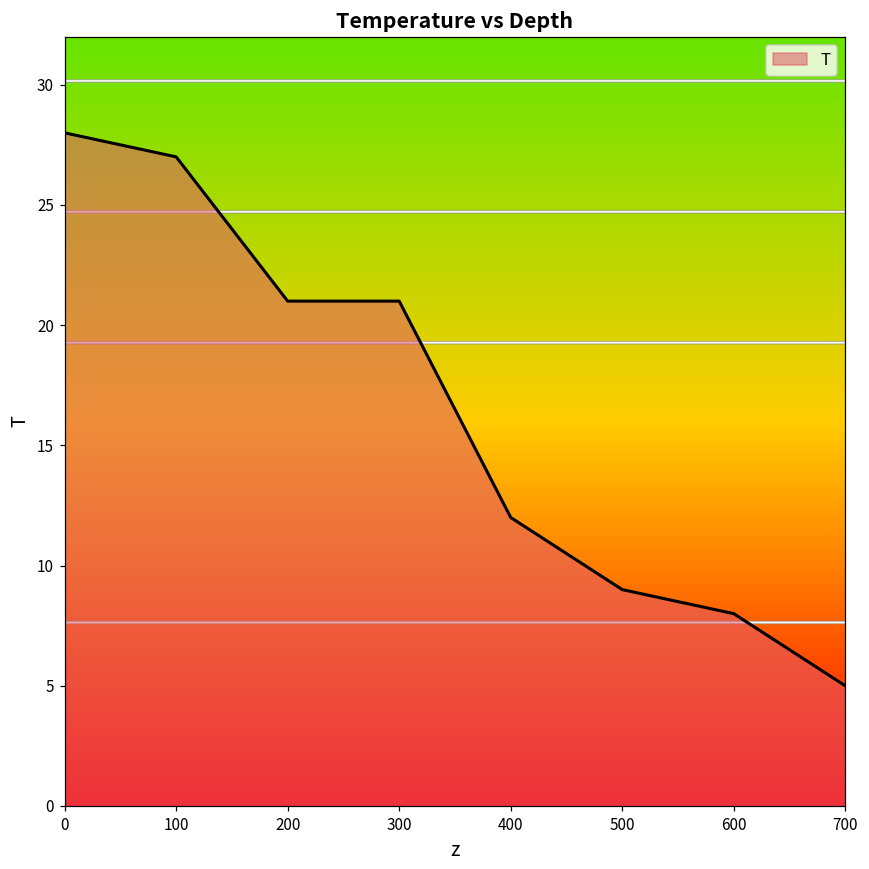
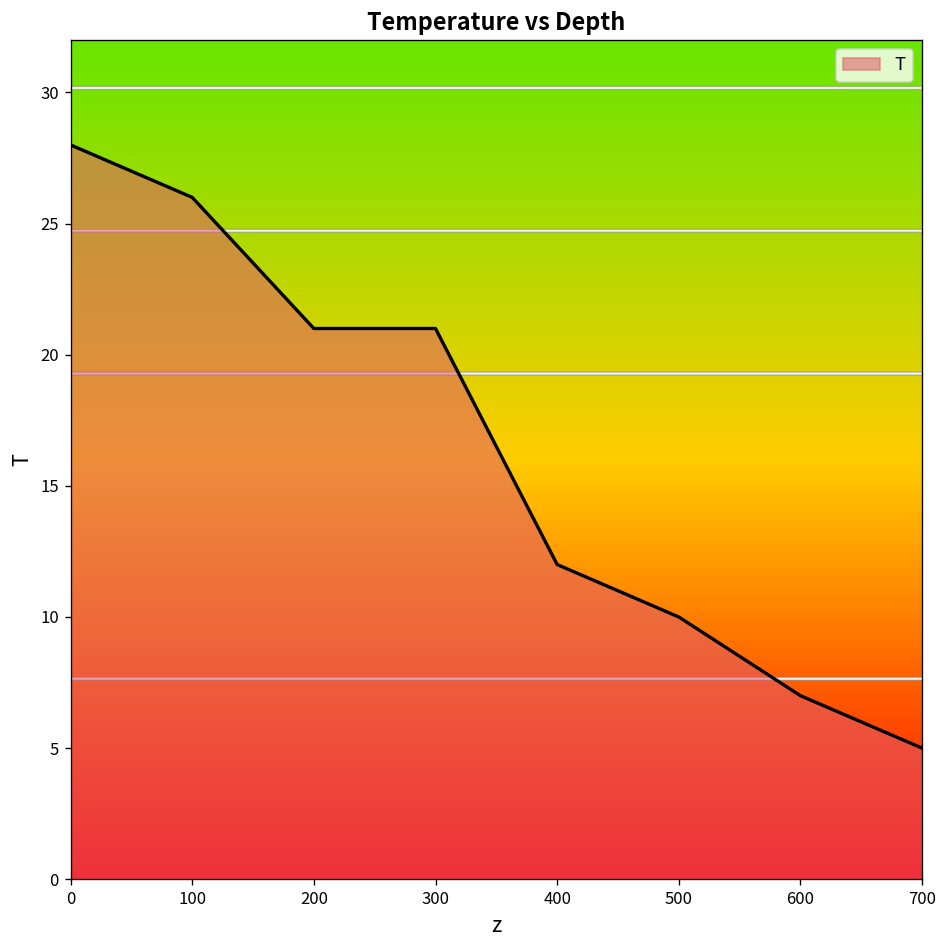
  {
    "0": 28,
-   "100": 27,
+   "100": 26,
    "200": 21,
    "300": 21,
    "400": 12,
-   "500": 9,
-   "600": 8,
+   "500": 10,
+   "600": 7,
    "700": 5
  }
